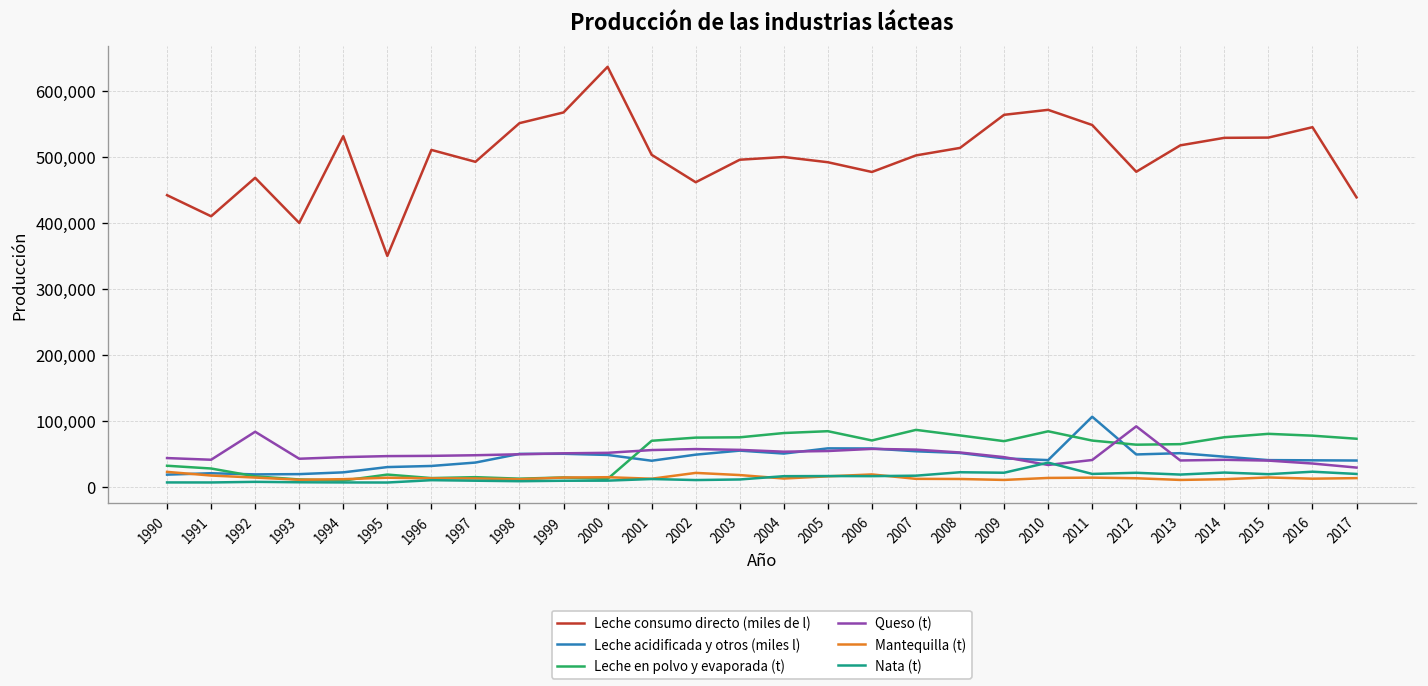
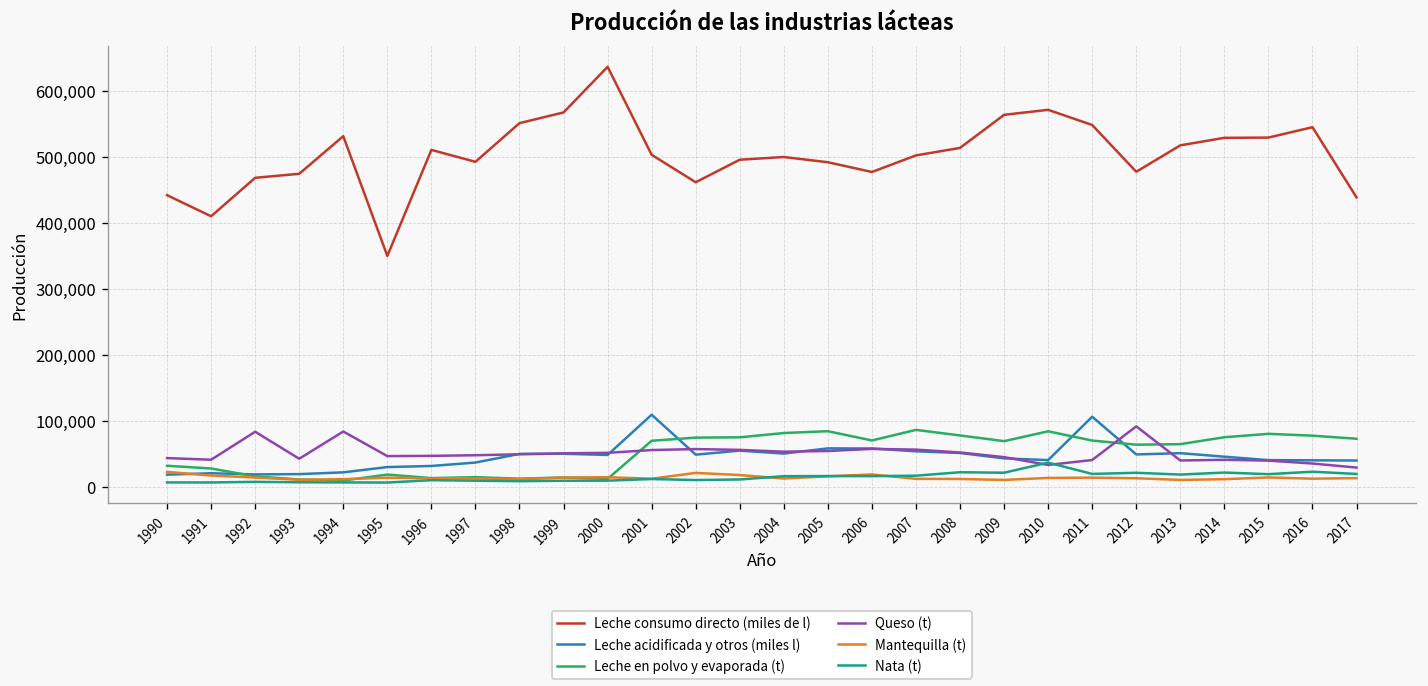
  {
    "Leche consumo directo (miles de l)": {
      "1990": "440,000",
      "1991": "410,000",
      "1992": "470,000",
-     "1993": "400,000",
+     "1993": "470,000",
      "1994": "530,000",
      "1995": "350,000",
      "1996": "510,000",
      "1997": "490,000",
      "1998": "550,000",
      "1999": "570,000",
      "2000": "640,000",
      "2001": "500,000",
      "2002": "460,000",
      "2003": "500,000",
      "2004": "500,000",
      "2005": "490,000",
      "2006": "480,000",
      "2007": "500,000",
      "2008": "510,000",
      "2009": "560,000",
      "2010": "570,000",
      "2011": "550,000",
      "2012": "480,000",
      "2013": "520,000",
      "2014": "530,000",
      "2015": "530,000",
      "2016": "540,000",
      "2017": "440,000"
    },
    "Leche acidificada y otros (miles l)": {
      "1993": "20,000",
      "1994": "20,000",
      "1995": "30,000",
      "1996": "30,000",
      "1997": "40,000",
-     "2001": "40,000",
+     "2001": "110,000",
      "2002": "50,000",
      "2011": "110,000",
      "2012": "50,000",
      "2013": "50,000",
      "2014": "50,000",
      "2016": "40,000",
      "2017": "40,000"
    },
    "Queso (t)": {
      "1990": "40,000",
      "1991": "40,000",
      "1992": "80,000",
      "1993": "40,000",
-     "1994": "50,000",
+     "1994": "80,000",
      "1995": "50,000",
      "1996": "50,000",
      "1997": "50,000",
      "2001": "60,000",
      "2002": "60,000",
      "2011": "40,000",
      "2012": "90,000",
      "2013": "40,000",
      "2014": "40,000",
      "2016": "40,000",
      "2017": "30,000"
    },
    "Mantequilla (t)": {
      "1995": "10,000",
      "2002": "20,000",
      "2003": "20,000",
      "2007": "10,000",
      "2008": "10,000",
      "2009": "10,000",
      "2010": "10,000",
      "2011": "10,000",
      "2012": "10,000",
      "2013": "10,000",
      "2014": "10,000",
      "2015": "10,000",
      "2016": "10,000",
      "2017": "10,000"
    }
  }
